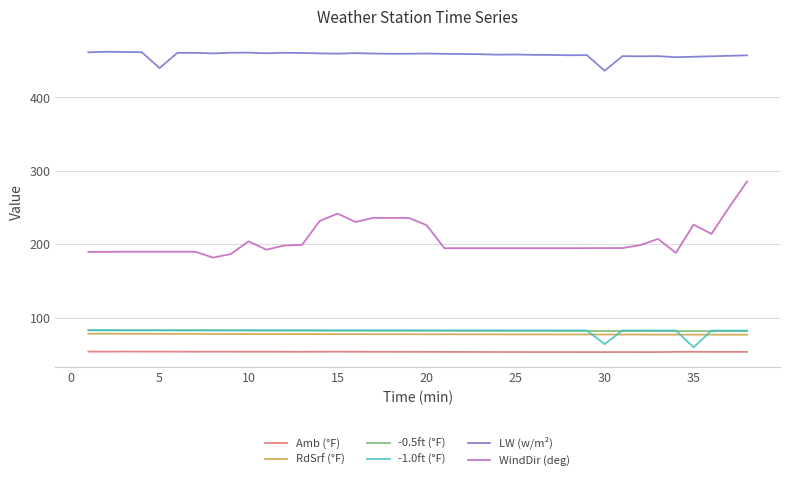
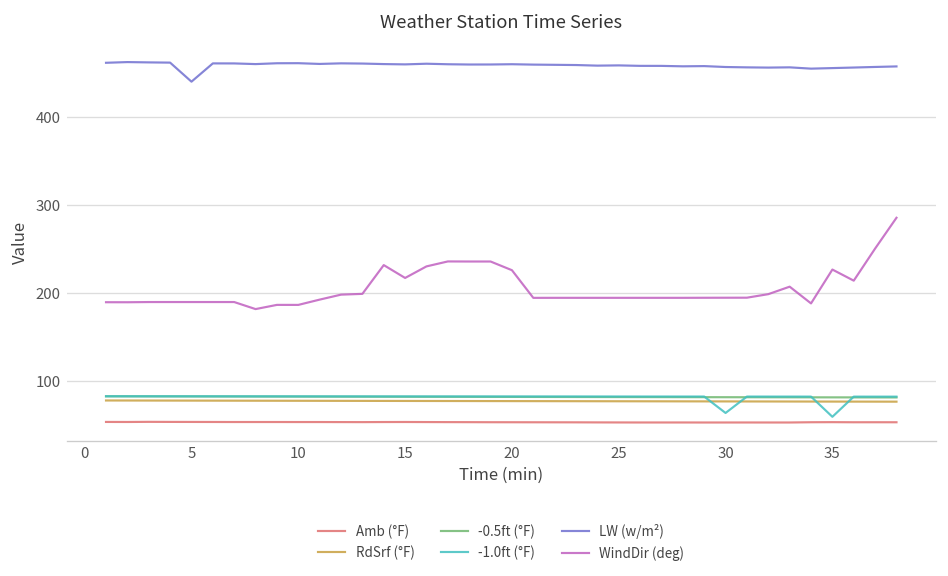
  {
    "Amb (°F)": {
      "5": 50,
      "10": 50,
      "15": 50,
      "20": 50,
      "25": 50,
      "30": 50,
      "35": 50
    },
    "RdSrf (°F)": {
      "5": 80,
      "10": 80,
      "15": 80,
      "20": 80,
      "25": 80,
      "30": 80,
      "35": 80
    },
    "-0.5ft (°F)": {
      "30": 80,
      "35": 80
    },
    "-1.0ft (°F)": {
      "30": 60,
      "35": 60
    },
    "LW (w/m²)": {
      "5": 440,
      "10": 460,
      "15": 460,
      "20": 460,
      "25": 460,
-     "30": 440,
+     "30": 460,
      "35": 460
    },
    "WindDir (deg)": {
      "5": 190,
-     "10": 200,
-     "15": 240,
+     "10": 190,
+     "15": 220,
      "20": 230,
      "25": 190,
      "30": 190,
      "35": 230
    }
  }
